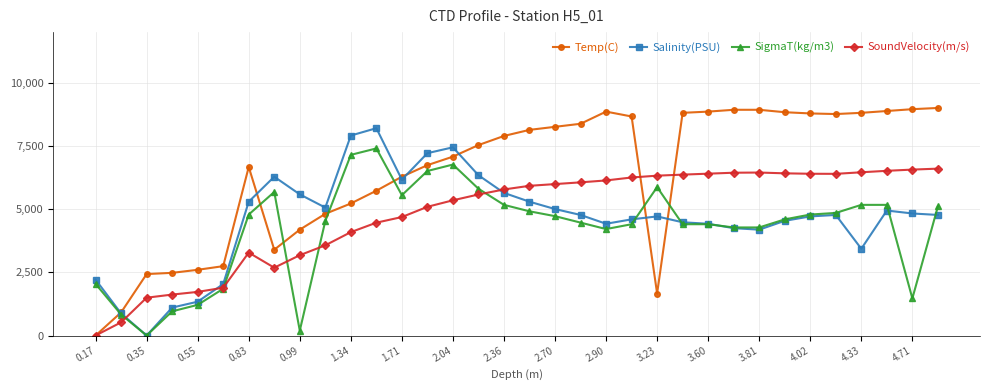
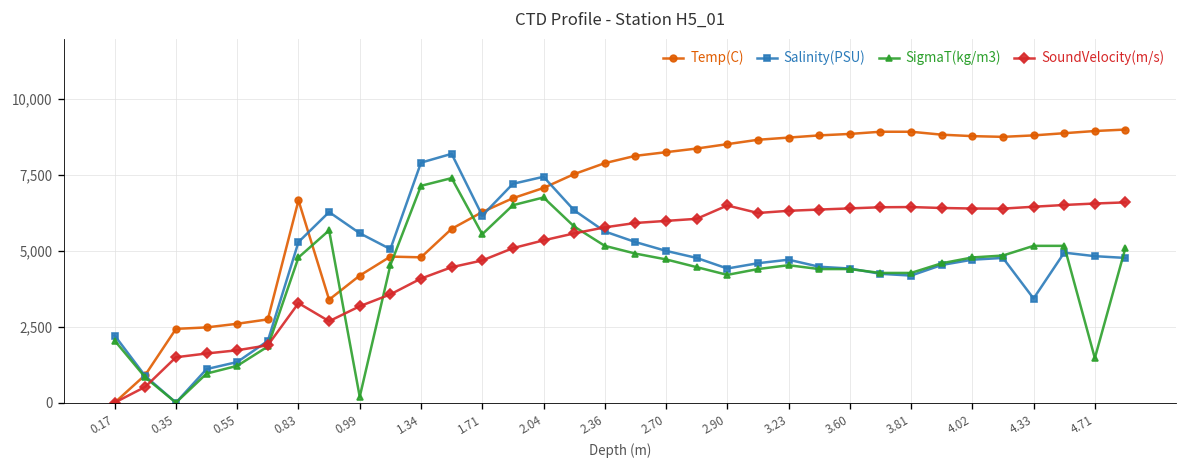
  {
    "Temp(C)": {
      "0.35": "2,400",
      "0.55": "2,600",
      "0.83": "6,700",
      "0.99": "4,200",
-     "1.34": "5,200",
+     "1.34": "4,800",
      "1.71": "6,300",
      "2.04": "7,100",
      "2.36": "7,900",
      "2.70": "8,300",
-     "2.90": "8,900",
-     "3.23": "1,700",
+     "2.90": "8,500",
+     "3.23": "8,700",
      "3.60": "8,900",
      "3.81": "8,900",
      "4.02": "8,800",
      "4.33": "8,800",
      "4.71": "9,000"
    },
    "Salinity(PSU)": {
      "0.17": "2,200",
      "0.55": "1,300",
      "0.83": "5,300",
      "0.99": "5,600",
      "1.34": "7,900",
      "1.71": "6,200",
      "2.04": "7,400",
      "2.36": "5,600",
      "2.70": "5,000",
      "2.90": "4,400",
      "3.23": "4,700",
      "4.33": "3,400",
      "4.71": "4,800"
    },
    "SigmaT(kg/m3)": {
      "0.17": "2,000",
      "0.55": "1,200",
      "0.83": "4,800",
      "0.99": "200",
      "1.34": "7,100",
      "1.71": "5,600",
      "2.04": "6,800",
      "2.36": "5,200",
      "2.70": "4,700",
      "2.90": "4,200",
-     "3.23": "5,900",
+     "3.23": "4,500",
      "4.33": "5,200",
      "4.71": "1,500"
    },
    "SoundVelocity(m/s)": {
      "0.35": "1,500",
      "0.55": "1,700",
      "0.83": "3,300",
      "0.99": "3,200",
      "1.34": "4,100",
      "1.71": "4,700",
      "2.04": "5,300",
      "2.36": "5,800",
      "2.70": "6,000",
-     "2.90": "6,100",
+     "2.90": "6,500",
      "3.23": "6,300",
      "3.60": "6,400",
      "3.81": "6,400",
      "4.02": "6,400",
      "4.33": "6,500",
      "4.71": "6,600"
    }
  }
